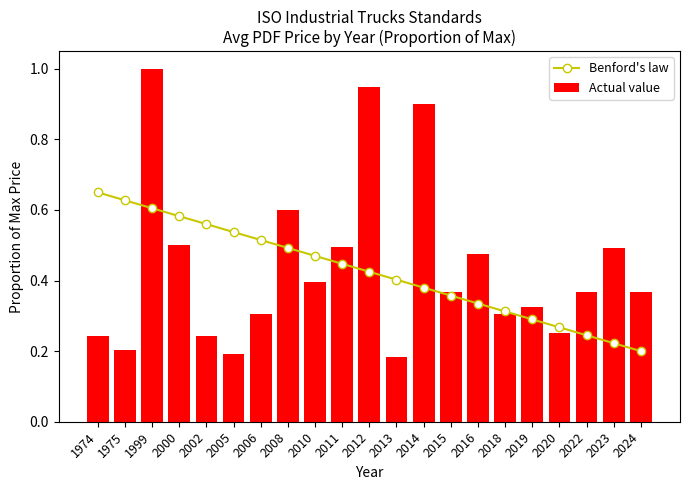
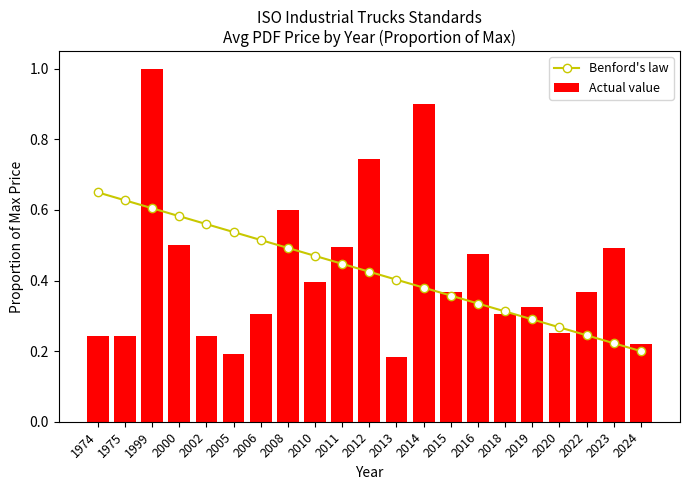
  {
    "Benford's law": {
      "1974": 0.65,
      "1975": 0.63,
      "1999": 0.61,
      "2000": 0.58,
      "2002": 0.56,
      "2005": 0.54,
      "2006": 0.52,
      "2008": 0.49,
      "2010": 0.47,
      "2011": 0.45,
      "2012": 0.43,
      "2013": 0.40,
      "2014": 0.38,
      "2015": 0.36,
      "2016": 0.34,
      "2018": 0.31,
      "2019": 0.29,
      "2020": 0.27,
      "2022": 0.25,
      "2023": 0.22,
      "2024": 0.20
    },
    "Actual value": {
      "1974": 0.24,
-     "1975": 0.20,
+     "1975": 0.24,
      "1999": 1.00,
      "2000": 0.50,
      "2002": 0.24,
      "2005": 0.19,
      "2006": 0.31,
      "2008": 0.60,
      "2010": 0.39,
      "2011": 0.50,
-     "2012": 0.95,
+     "2012": 0.75,
      "2013": 0.18,
      "2014": 0.90,
      "2015": 0.37,
      "2016": 0.48,
      "2018": 0.31,
      "2019": 0.33,
      "2020": 0.25,
      "2022": 0.37,
      "2023": 0.49,
-     "2024": 0.37
+     "2024": 0.22
    }
  }
